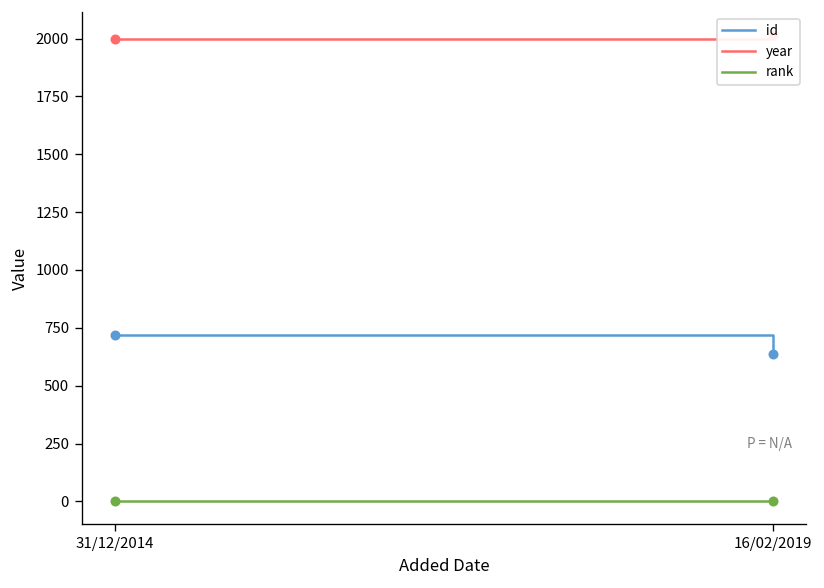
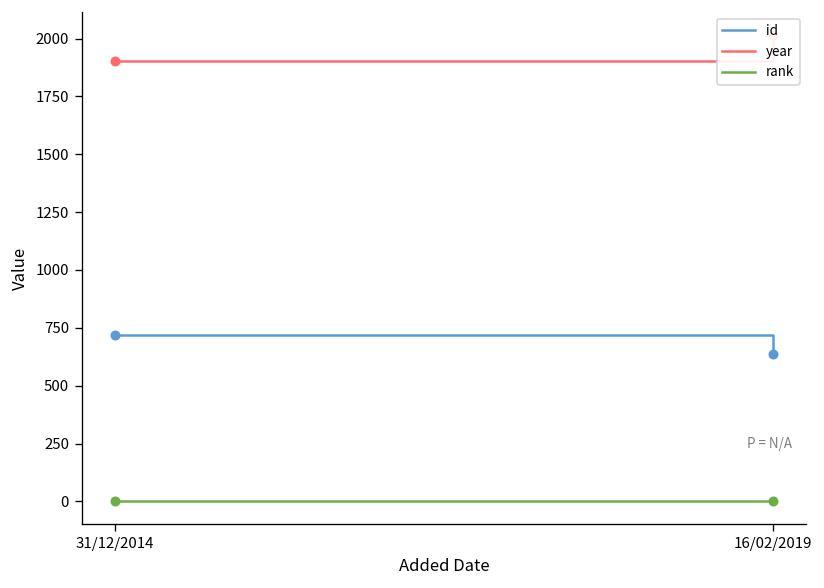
  {
    "id": {
      "31/12/2014": 720,
      "16/02/2019": 640
    },
    "year": {
-     "31/12/2014": 2000
+     "31/12/2014": 1900
    },
    "rank": {
      "31/12/2014": 0,
      "16/02/2019": 0
    }
  }
